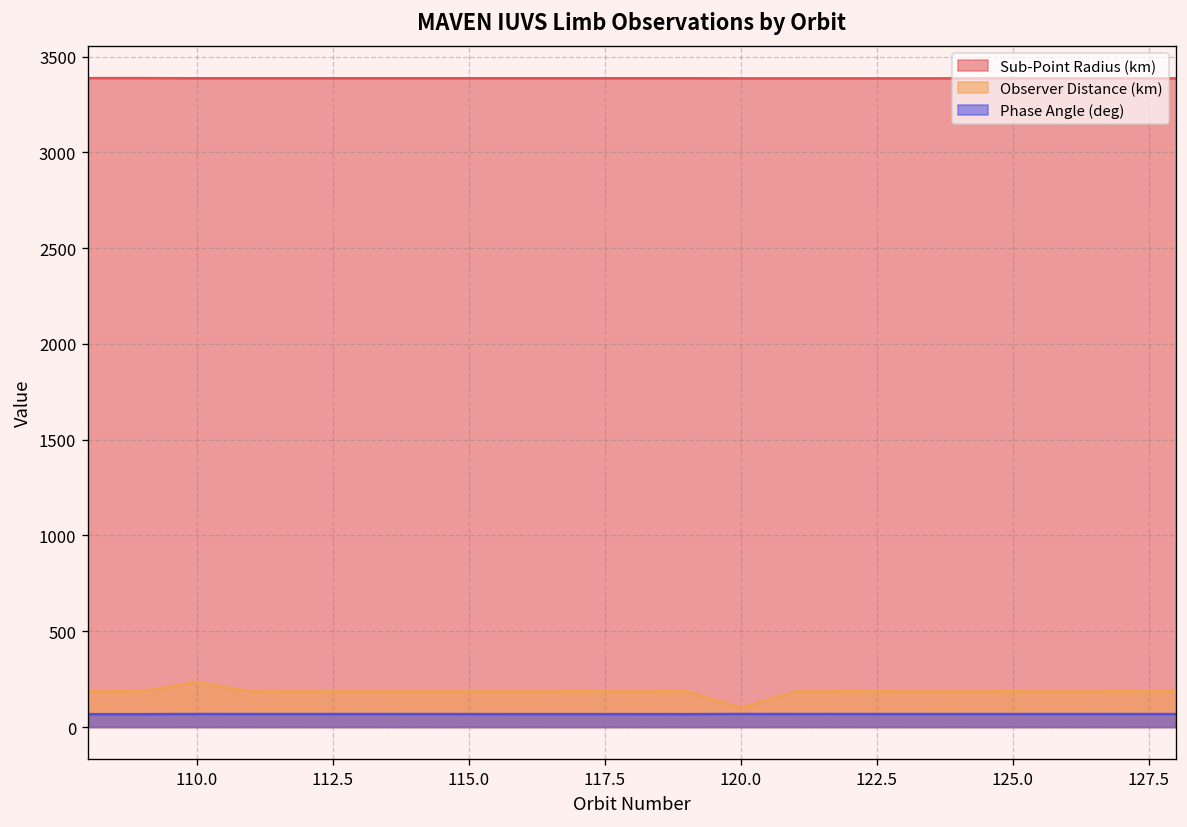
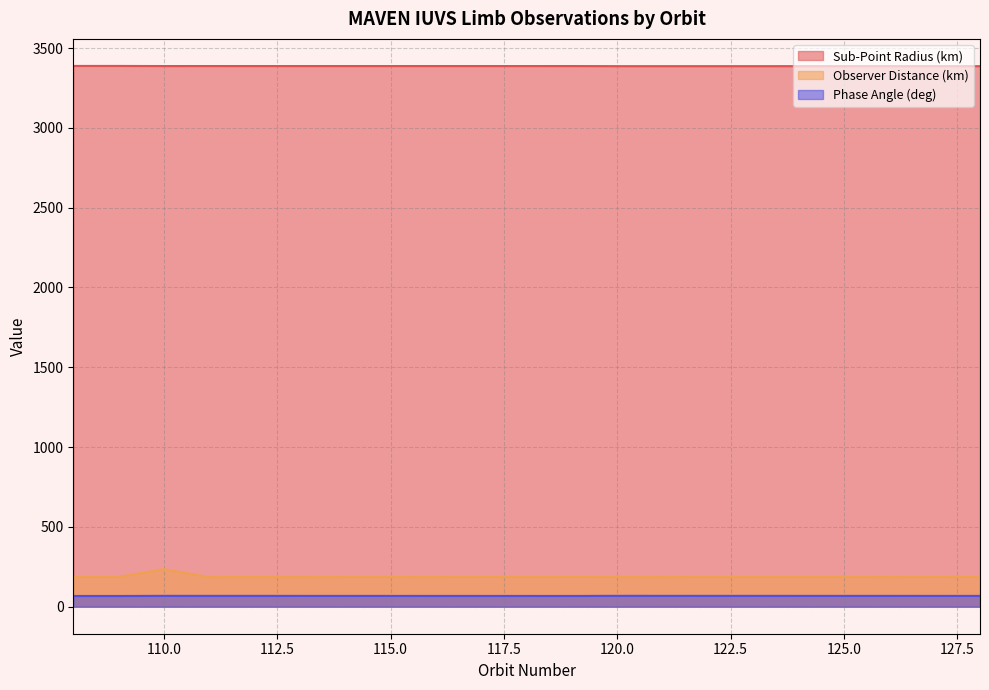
  {
    "Sub-Point Radius (km)": {
      "110.0": 3390,
      "120.0": 3390
    },
    "Observer Distance (km)": {
      "110.0": 230,
-     "120.0": 100,
+     "120.0": 190,
      "125.0": 190
    },
    "Phase Angle (deg)": {
      "110.0": 70,
      "120.0": 70,
      "125.0": 70
    }
  }
